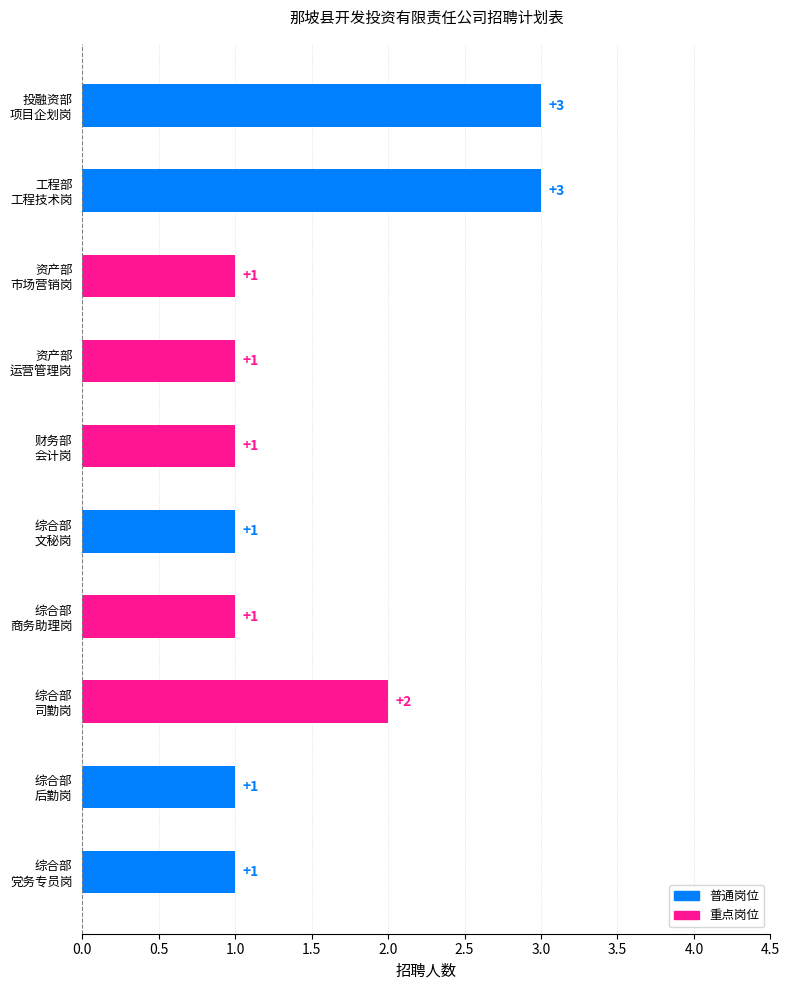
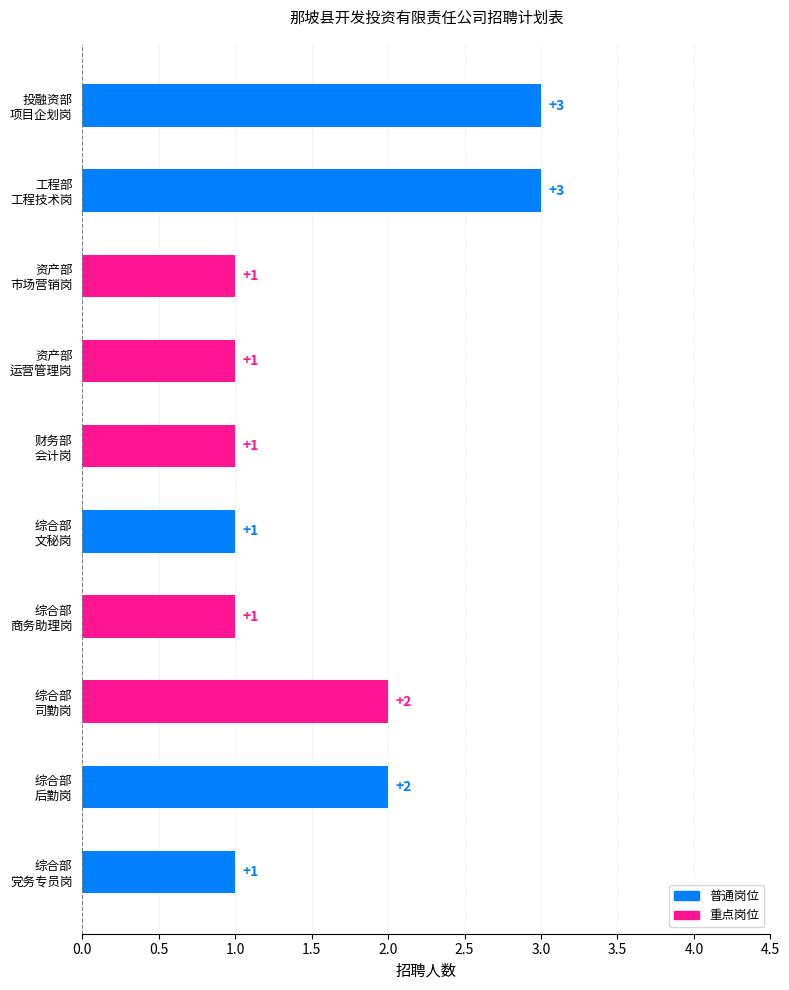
  {
    "投融资部 项目企划岗": "+3",
    "工程部 工程技术岗": "+3",
    "资产部 市场营销岗": "+1",
    "资产部 运营管理岗": "+1",
    "财务部 会计岗": "+1",
    "综合部 文秘岗": "+1",
    "综合部 商务助理岗": "+1",
    "综合部 司勤岗": "+2",
-   "综合部 后勤岗": "+1",
+   "综合部 后勤岗": "+2",
    "综合部 党务专员岗": "+1"
  }
